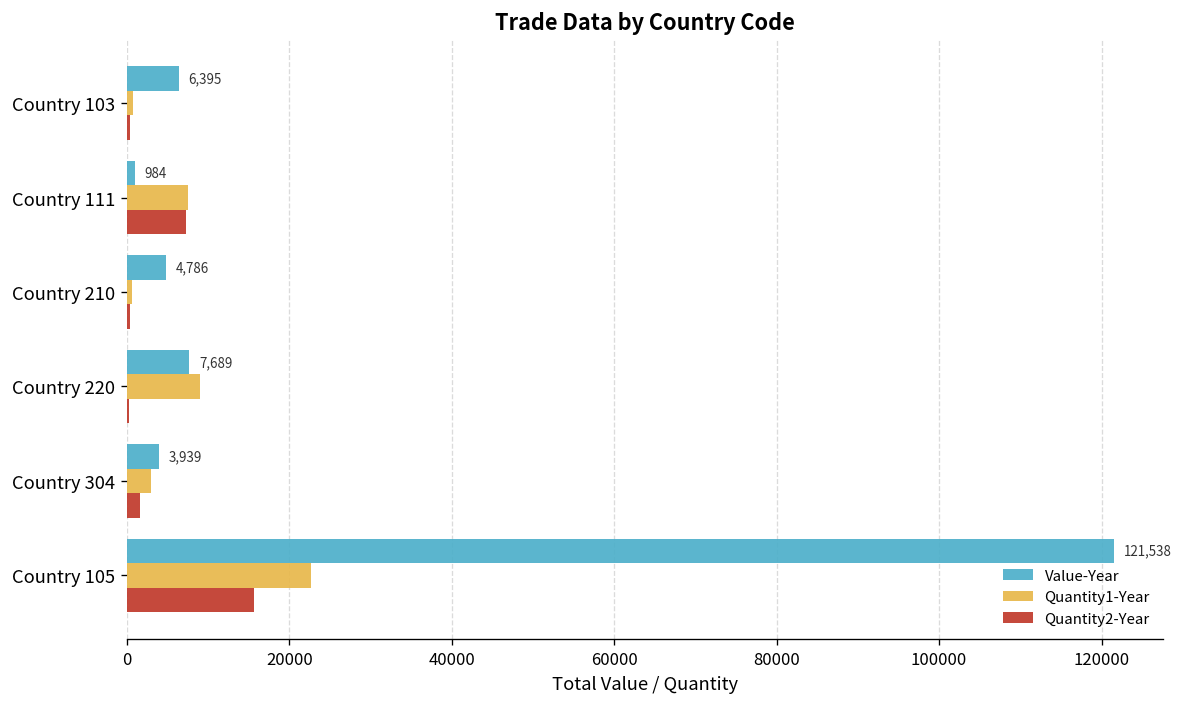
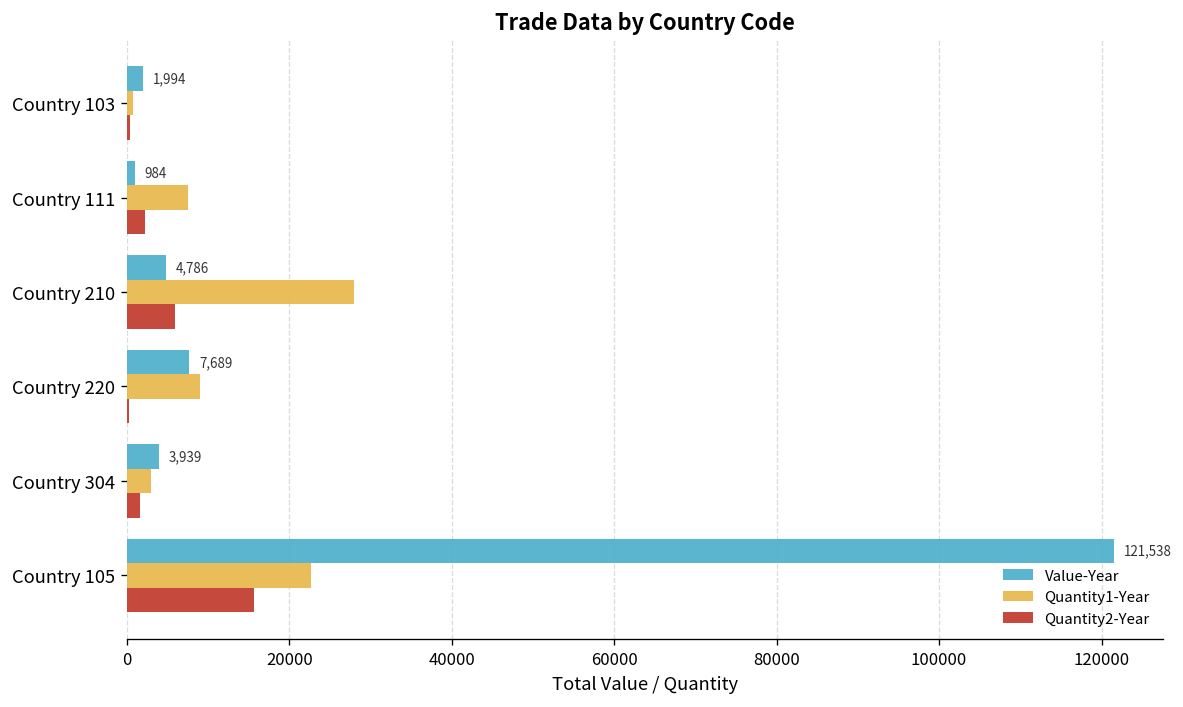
  {
    "Value-Year": {
-     "Country 103": "6,395",
+     "Country 103": "1,994",
      "Country 111": "984",
      "Country 210": "4,786",
      "Country 220": "7,689",
      "Country 304": "3,939",
      "Country 105": "121,538"
    },
    "Quantity1-Year": {
      "Country 103": "1000",
      "Country 111": "8000",
-     "Country 210": "1000",
+     "Country 210": "28000",
      "Country 220": "9000",
      "Country 304": "3000",
      "Country 105": "23000"
    },
    "Quantity2-Year": {
-     "Country 111": "7000",
-     "Country 210": "0",
+     "Country 111": "2000",
+     "Country 210": "6000",
      "Country 304": "2000",
      "Country 105": "16000"
    }
  }
